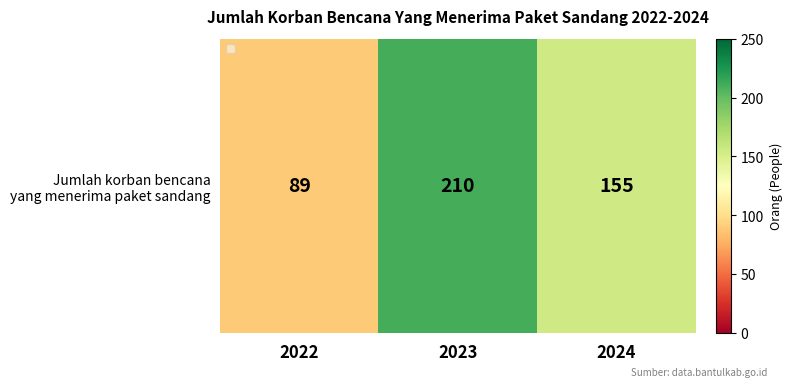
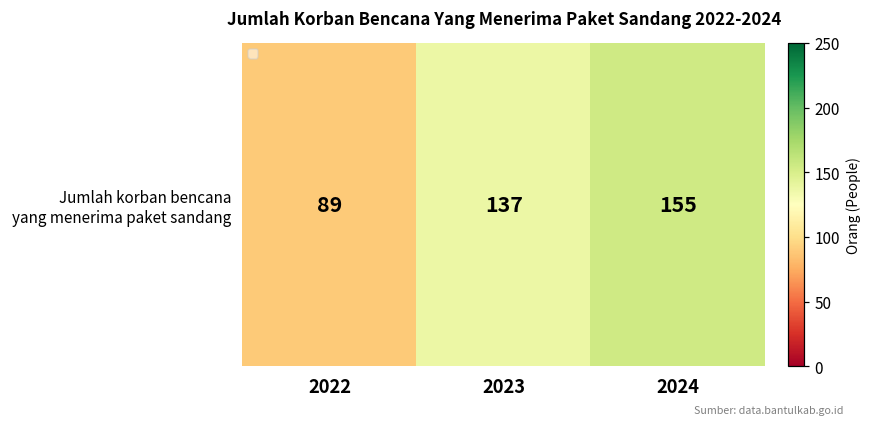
  {
    "Jumlah korban bencana yang menerima paket sandang": {
      "2022": 89,
-     "2023": 210,
+     "2023": 137,
      "2024": 155
    }
  }
